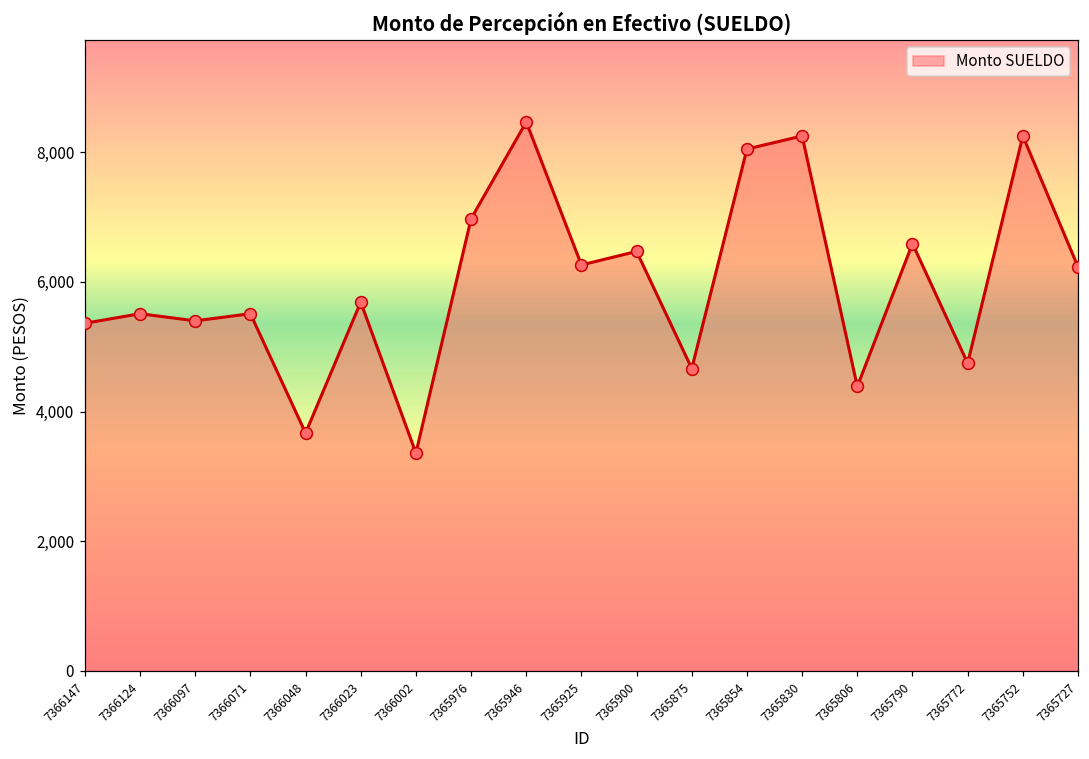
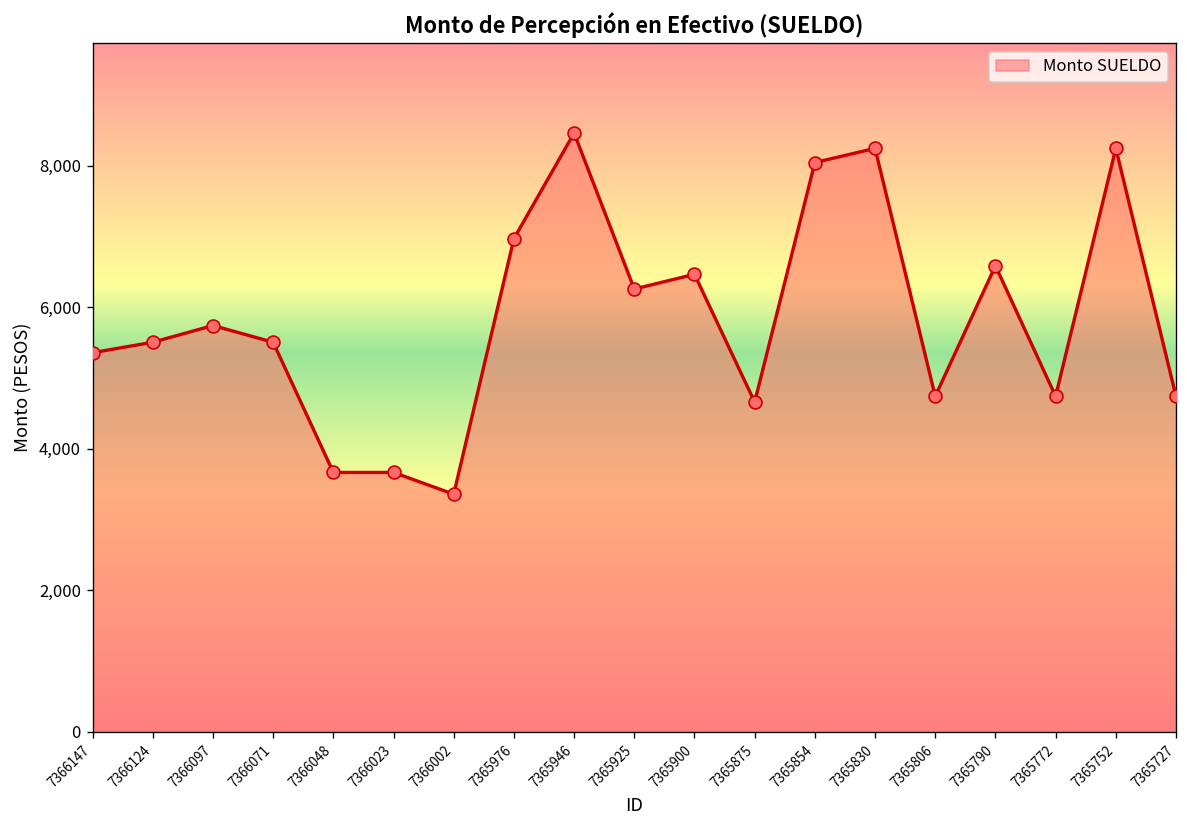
  {
    "7366147": "5,400",
    "7366124": "5,500",
-   "7366097": "5,400",
+   "7366097": "5,700",
    "7366071": "5,500",
    "7366048": "3,700",
-   "7366023": "5,700",
+   "7366023": "3,700",
    "7366002": "3,400",
    "7365976": "7,000",
    "7365946": "8,500",
    "7365925": "6,300",
    "7365900": "6,500",
    "7365875": "4,700",
    "7365854": "8,000",
    "7365830": "8,200",
-   "7365806": "4,400",
+   "7365806": "4,700",
    "7365790": "6,600",
    "7365772": "4,700",
    "7365752": "8,200",
-   "7365727": "6,200"
+   "7365727": "4,700"
  }
